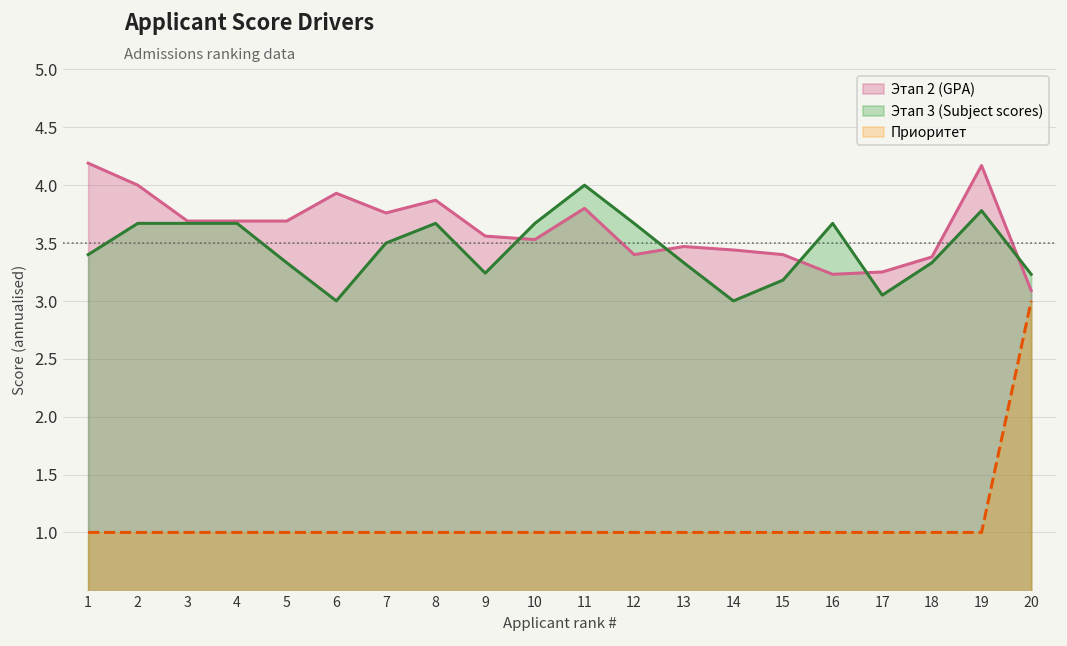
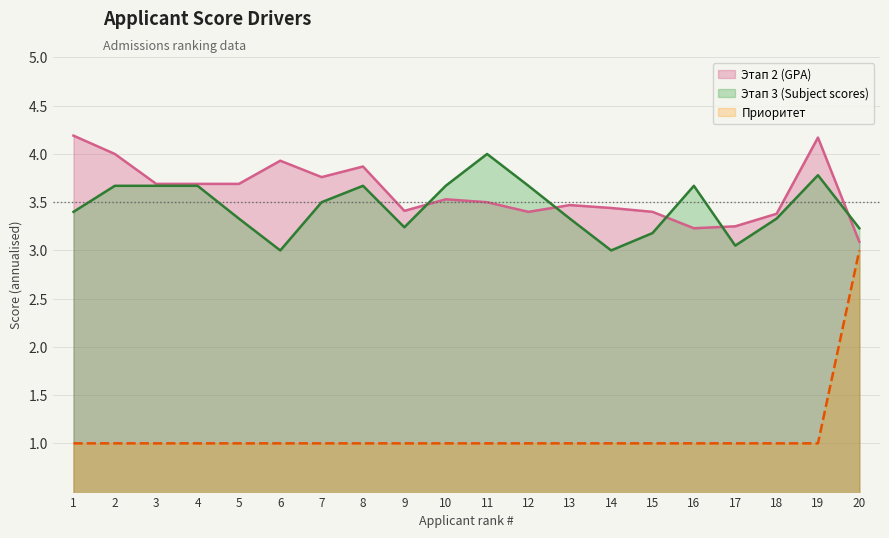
  {
    "Этап 2 (GPA)": {
      "1": 4.2,
      "2": 4.0,
      "5": 3.7,
      "6": 3.9,
      "7": 3.8,
      "8": 3.9,
-     "9": 3.6,
+     "9": 3.4,
      "10": 3.5,
-     "11": 3.8,
+     "11": 3.5,
      "12": 3.4,
      "13": 3.5,
      "14": 3.4,
      "15": 3.4,
      "16": 3.2,
      "17": 3.3,
      "18": 3.4,
      "19": 4.2,
      "20": 3.1
    },
    "Этап 3 (Subject scores)": {
      "1": 3.4,
      "2": 3.7,
      "5": 3.3,
      "6": 3.0,
      "7": 3.5,
      "8": 3.7,
      "9": 3.2,
      "10": 3.7,
      "11": 4.0,
      "12": 3.7,
      "13": 3.3,
      "14": 3.0,
      "15": 3.2,
      "16": 3.7,
      "17": 3.1,
      "18": 3.3,
      "19": 3.8,
      "20": 3.2
    },
    "Приоритет": {
      "1": 1.0,
      "2": 1.0,
      "3": 1.0,
      "4": 1.0,
      "5": 1.0,
      "6": 1.0,
      "7": 1.0,
      "8": 1.0,
      "9": 1.0,
      "10": 1.0,
      "11": 1.0,
      "12": 1.0,
      "13": 1.0,
      "14": 1.0,
      "15": 1.0,
      "16": 1.0,
      "17": 1.0,
      "18": 1.0,
      "19": 1.0,
      "20": 3.0
    }
  }
